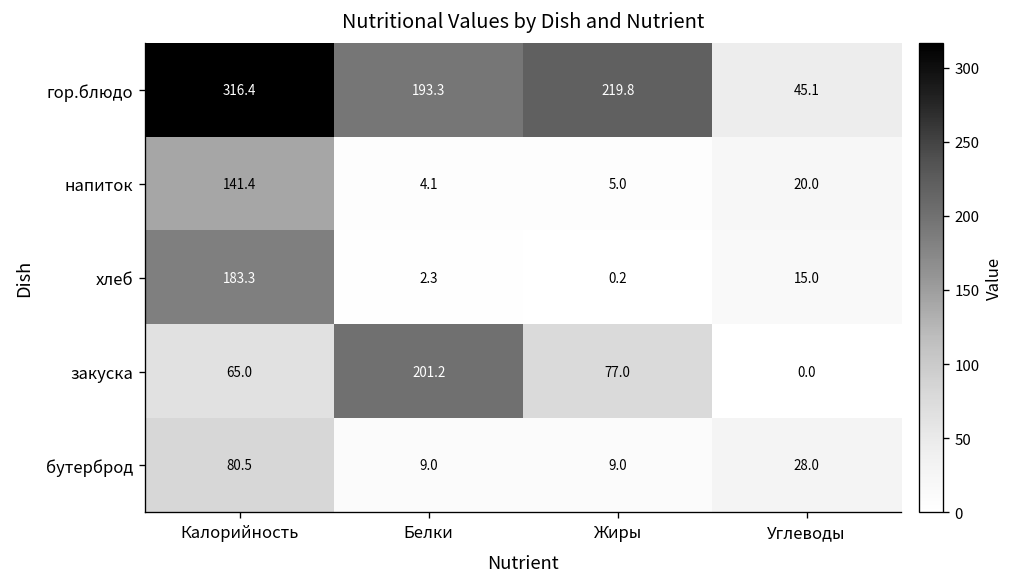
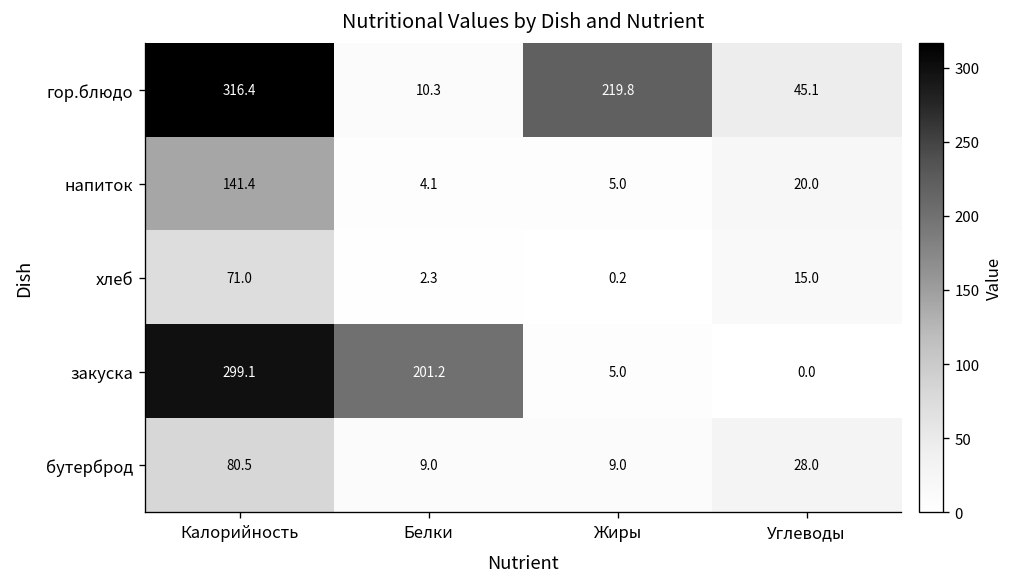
  {
    "гор.блюдо": {
      "Калорийность": 316.4,
-     "Белки": 193.3,
+     "Белки": 10.3,
      "Жиры": 219.8,
      "Углеводы": 45.1
    },
    "напиток": {
      "Калорийность": 141.4,
      "Белки": 4.1,
      "Жиры": 5.0,
      "Углеводы": 20.0
    },
    "хлеб": {
-     "Калорийность": 183.3,
+     "Калорийность": 71.0,
      "Белки": 2.3,
      "Жиры": 0.2,
      "Углеводы": 15.0
    },
    "закуска": {
-     "Калорийность": 65.0,
+     "Калорийность": 299.1,
      "Белки": 201.2,
-     "Жиры": 77.0,
+     "Жиры": 5.0,
      "Углеводы": 0.0
    },
    "бутерброд": {
      "Калорийность": 80.5,
      "Белки": 9.0,
      "Жиры": 9.0,
      "Углеводы": 28.0
    }
  }
